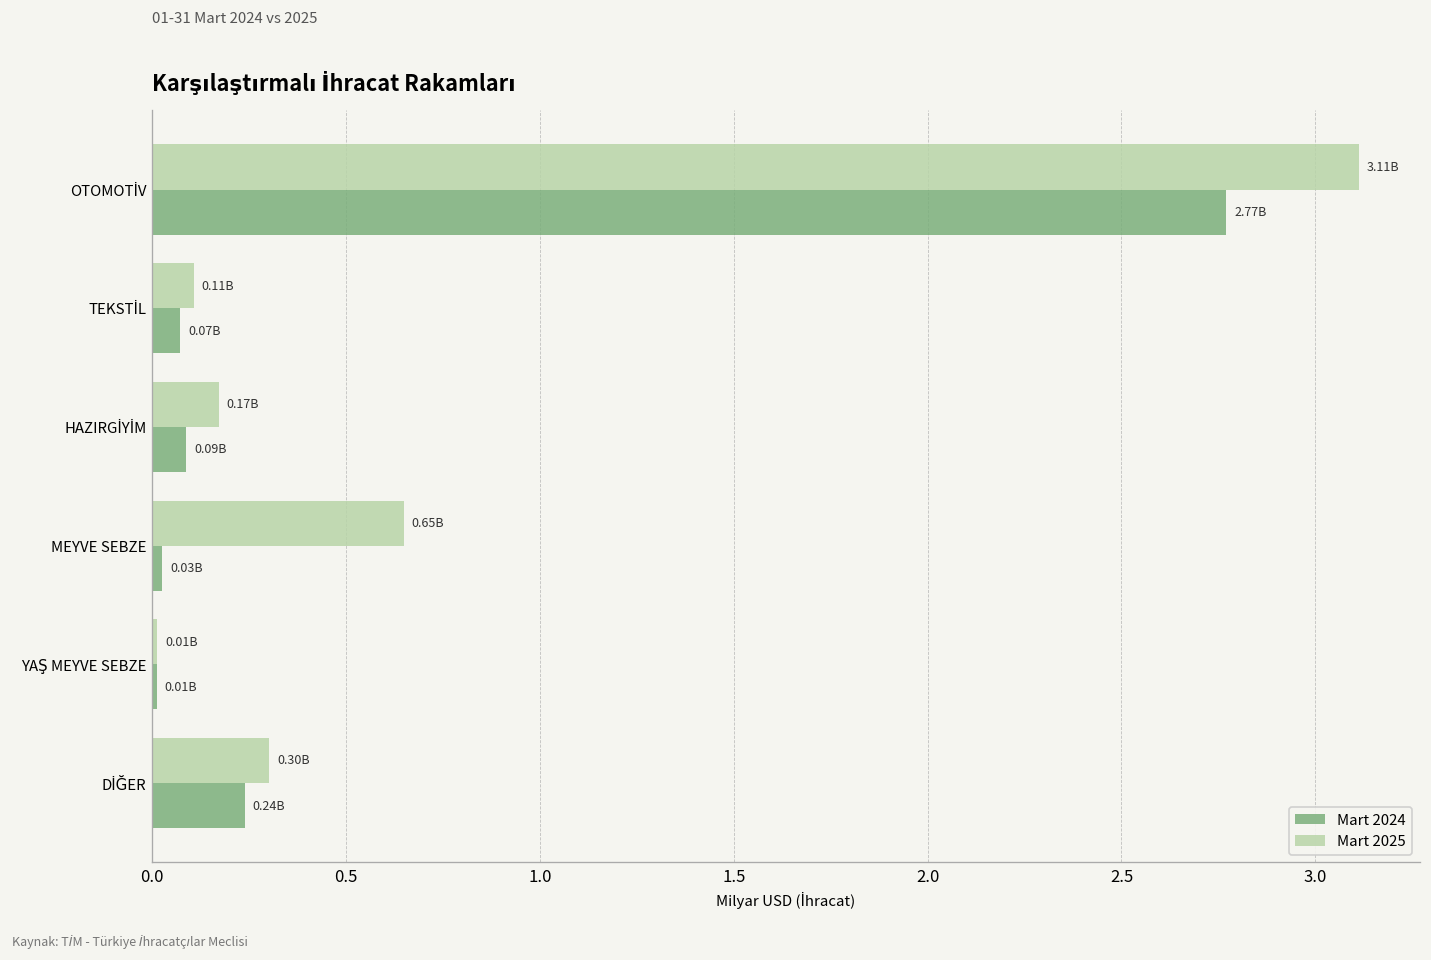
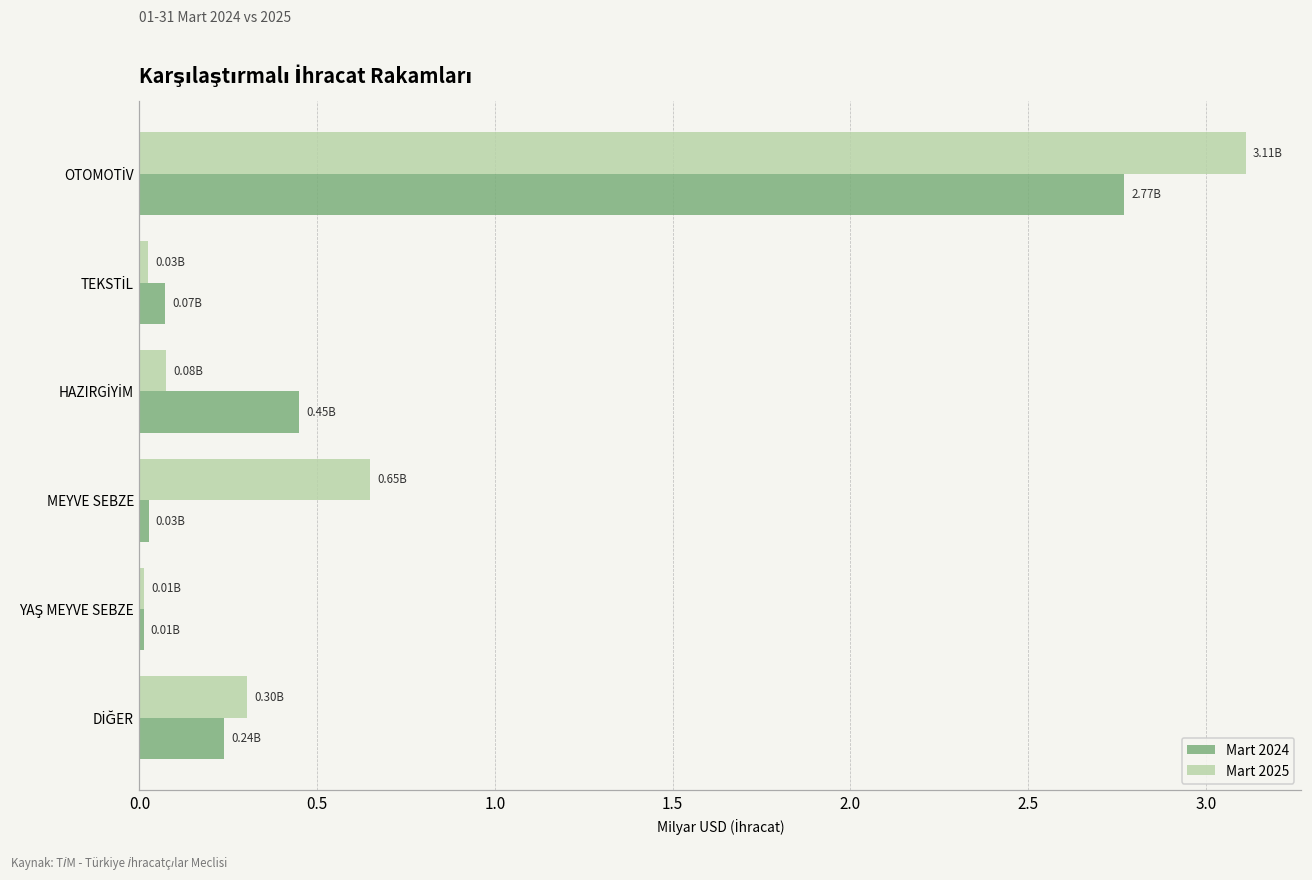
  {
    "Mart 2024": {
      "OTOMOTİV": "2.77B",
      "TEKSTİL": "0.07B",
-     "HAZIRGİYİM": "0.09B",
+     "HAZIRGİYİM": "0.45B",
      "MEYVE SEBZE": "0.03B",
      "YAŞ MEYVE SEBZE": "0.01B",
      "DİĞER": "0.24B"
    },
    "Mart 2025": {
      "OTOMOTİV": "3.11B",
-     "TEKSTİL": "0.11B",
-     "HAZIRGİYİM": "0.17B",
+     "TEKSTİL": "0.03B",
+     "HAZIRGİYİM": "0.08B",
      "MEYVE SEBZE": "0.65B",
      "YAŞ MEYVE SEBZE": "0.01B",
      "DİĞER": "0.30B"
    }
  }
